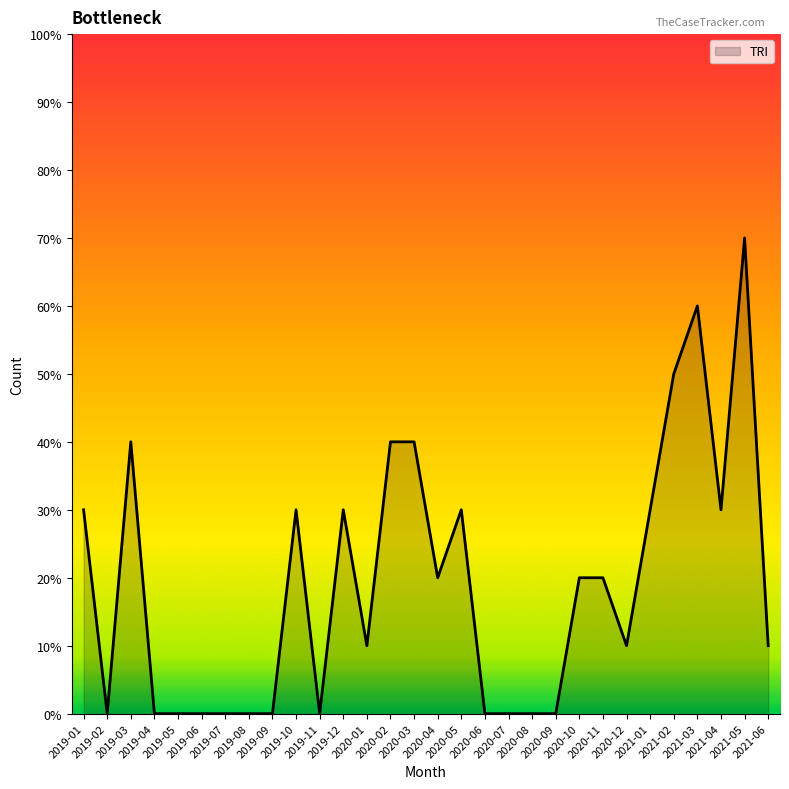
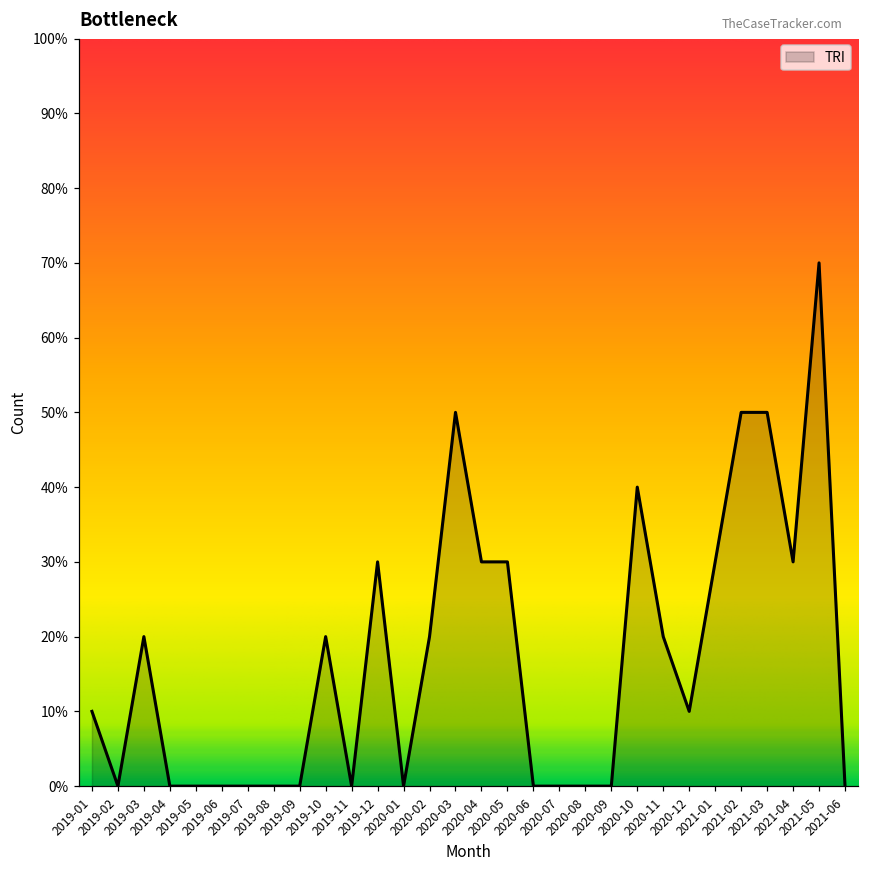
  {
-   "2019-01": "30%",
+   "2019-01": "10%",
    "2019-02": "0%",
-   "2019-03": "40%",
+   "2019-03": "20%",
    "2019-04": "0%",
    "2019-05": "0%",
    "2019-06": "0%",
    "2019-07": "0%",
    "2019-08": "0%",
    "2019-09": "0%",
-   "2019-10": "30%",
+   "2019-10": "20%",
    "2019-11": "0%",
    "2019-12": "30%",
-   "2020-01": "10%",
-   "2020-02": "40%",
-   "2020-03": "40%",
-   "2020-04": "20%",
+   "2020-01": "0%",
+   "2020-02": "20%",
+   "2020-03": "50%",
+   "2020-04": "30%",
    "2020-05": "30%",
    "2020-06": "0%",
    "2020-07": "0%",
    "2020-08": "0%",
    "2020-09": "0%",
-   "2020-10": "20%",
+   "2020-10": "40%",
    "2020-11": "20%",
    "2020-12": "10%",
    "2021-01": "30%",
    "2021-02": "50%",
-   "2021-03": "60%",
+   "2021-03": "50%",
    "2021-04": "30%",
    "2021-05": "70%",
-   "2021-06": "10%"
+   "2021-06": "0%"
  }
